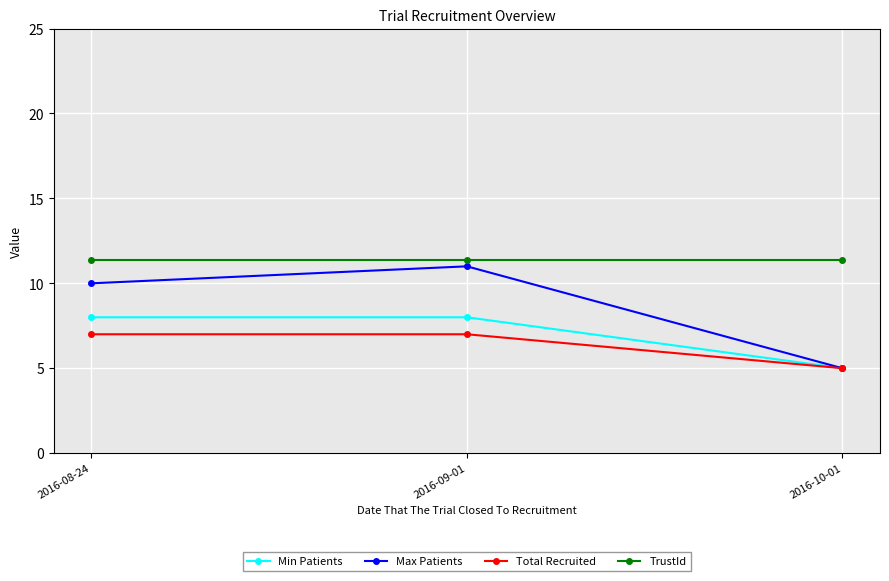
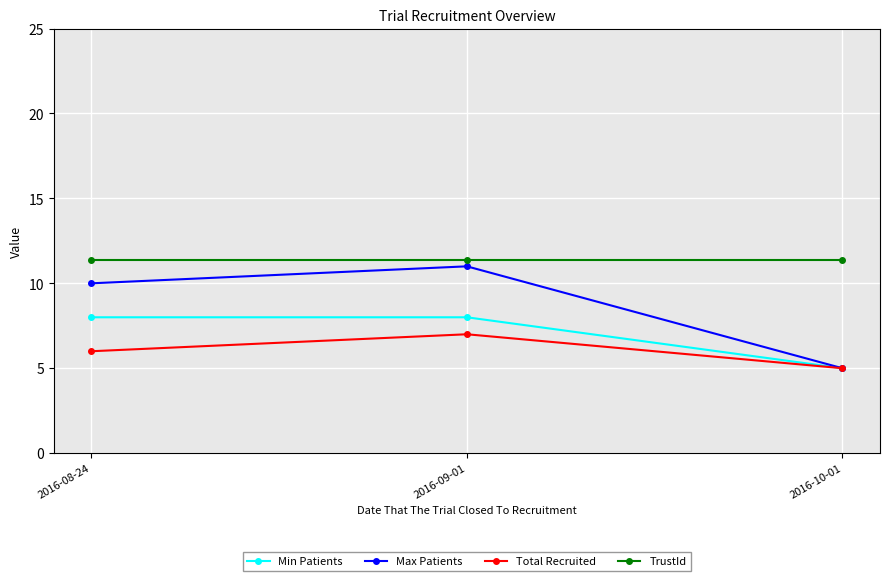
  {
    "Min Patients": {
      "2016-08-24": 8,
      "2016-09-01": 8
    },
    "Max Patients": {
      "2016-08-24": 10,
      "2016-09-01": 11
    },
    "Total Recruited": {
-     "2016-08-24": 7,
+     "2016-08-24": 6,
      "2016-09-01": 7
    },
    "TrustId": {
      "2016-08-24": 11.4,
      "2016-09-01": 11.4,
      "2016-10-01": 11.4
    }
  }
